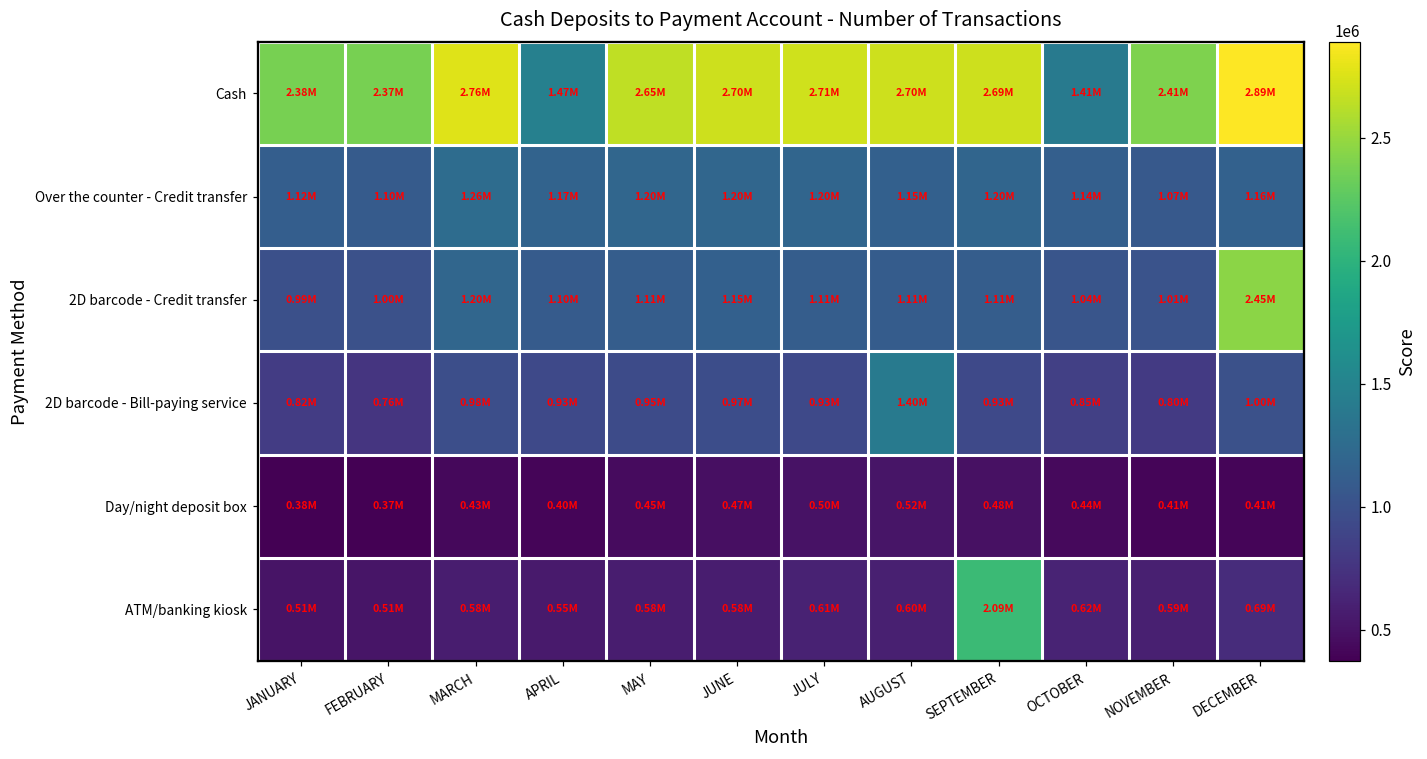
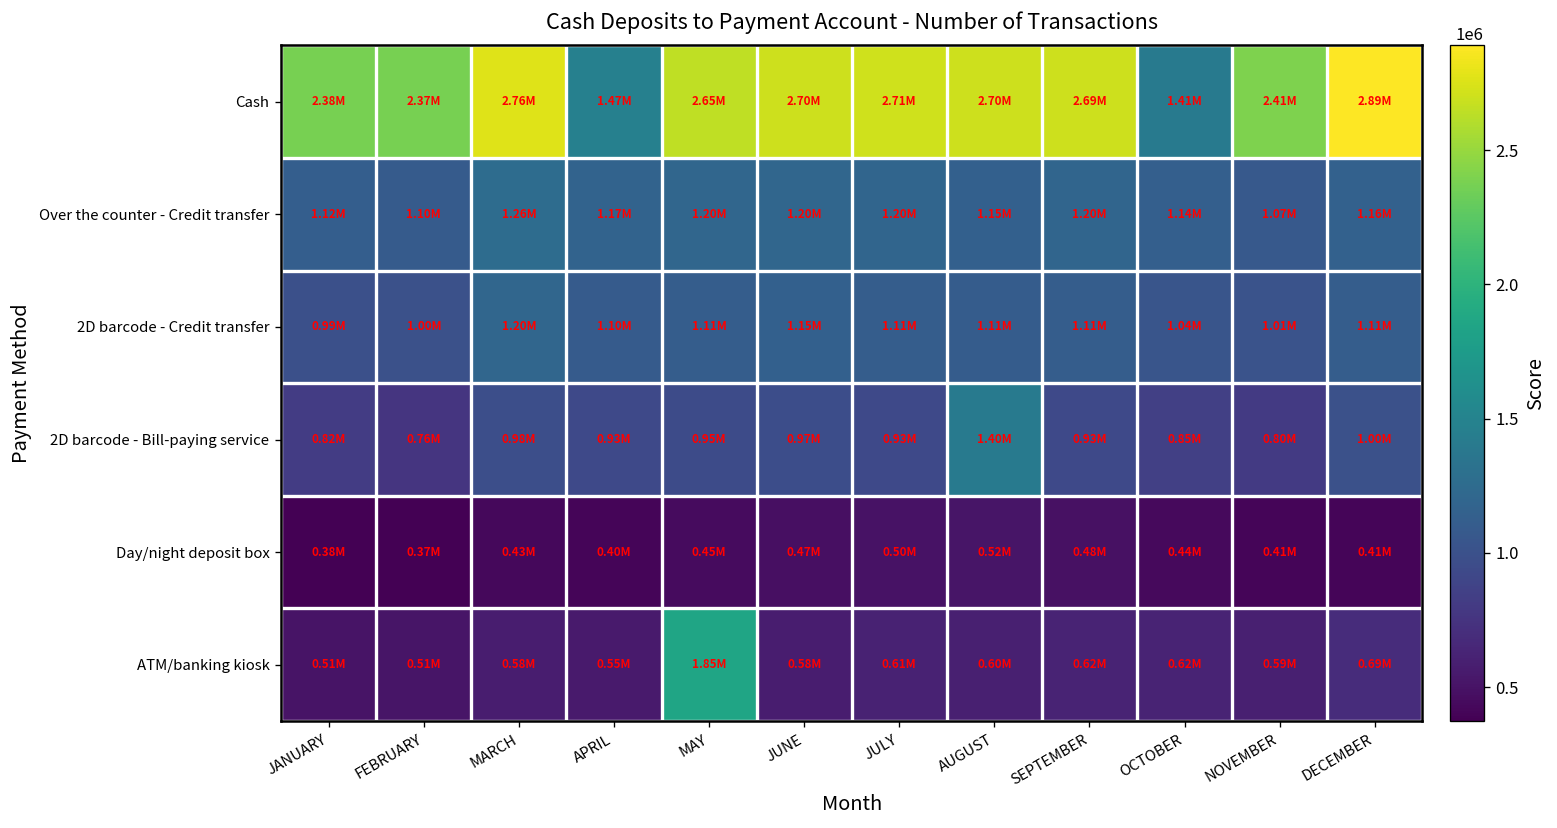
  {
    "Cash": {
      "JANUARY": "2.38M",
      "FEBRUARY": "2.37M",
      "MARCH": "2.76M",
      "APRIL": "1.47M",
      "MAY": "2.65M",
      "JUNE": "2.70M",
      "JULY": "2.71M",
      "AUGUST": "2.70M",
      "SEPTEMBER": "2.69M",
      "OCTOBER": "1.41M",
      "NOVEMBER": "2.41M",
      "DECEMBER": "2.89M"
    },
    "Over the counter - Credit transfer": {
      "JANUARY": "1.12M",
      "FEBRUARY": "1.10M",
      "MARCH": "1.26M",
      "APRIL": "1.17M",
      "MAY": "1.20M",
      "JUNE": "1.20M",
      "JULY": "1.20M",
      "AUGUST": "1.15M",
      "SEPTEMBER": "1.20M",
      "OCTOBER": "1.14M",
      "NOVEMBER": "1.07M",
      "DECEMBER": "1.16M"
    },
    "2D barcode - Credit transfer": {
      "JANUARY": "0.99M",
      "FEBRUARY": "1.00M",
      "MARCH": "1.20M",
      "APRIL": "1.10M",
      "MAY": "1.11M",
      "JUNE": "1.15M",
      "JULY": "1.11M",
      "AUGUST": "1.11M",
      "SEPTEMBER": "1.11M",
      "OCTOBER": "1.04M",
      "NOVEMBER": "1.01M",
-     "DECEMBER": "2.45M"
+     "DECEMBER": "1.11M"
    },
    "2D barcode - Bill-paying service": {
      "JANUARY": "0.82M",
      "FEBRUARY": "0.76M",
      "MARCH": "0.98M",
      "APRIL": "0.93M",
      "MAY": "0.95M",
      "JUNE": "0.97M",
      "JULY": "0.93M",
      "AUGUST": "1.40M",
      "SEPTEMBER": "0.93M",
      "OCTOBER": "0.85M",
      "NOVEMBER": "0.80M",
      "DECEMBER": "1.00M"
    },
    "Day/night deposit box": {
      "JANUARY": "0.38M",
      "FEBRUARY": "0.37M",
      "MARCH": "0.43M",
      "APRIL": "0.40M",
      "MAY": "0.45M",
      "JUNE": "0.47M",
      "JULY": "0.50M",
      "AUGUST": "0.52M",
      "SEPTEMBER": "0.48M",
      "OCTOBER": "0.44M",
      "NOVEMBER": "0.41M",
      "DECEMBER": "0.41M"
    },
    "ATM/banking kiosk": {
      "JANUARY": "0.51M",
      "FEBRUARY": "0.51M",
      "MARCH": "0.58M",
      "APRIL": "0.55M",
-     "MAY": "0.58M",
+     "MAY": "1.85M",
      "JUNE": "0.58M",
      "JULY": "0.61M",
      "AUGUST": "0.60M",
-     "SEPTEMBER": "2.09M",
+     "SEPTEMBER": "0.62M",
      "OCTOBER": "0.62M",
      "NOVEMBER": "0.59M",
      "DECEMBER": "0.69M"
    }
  }
